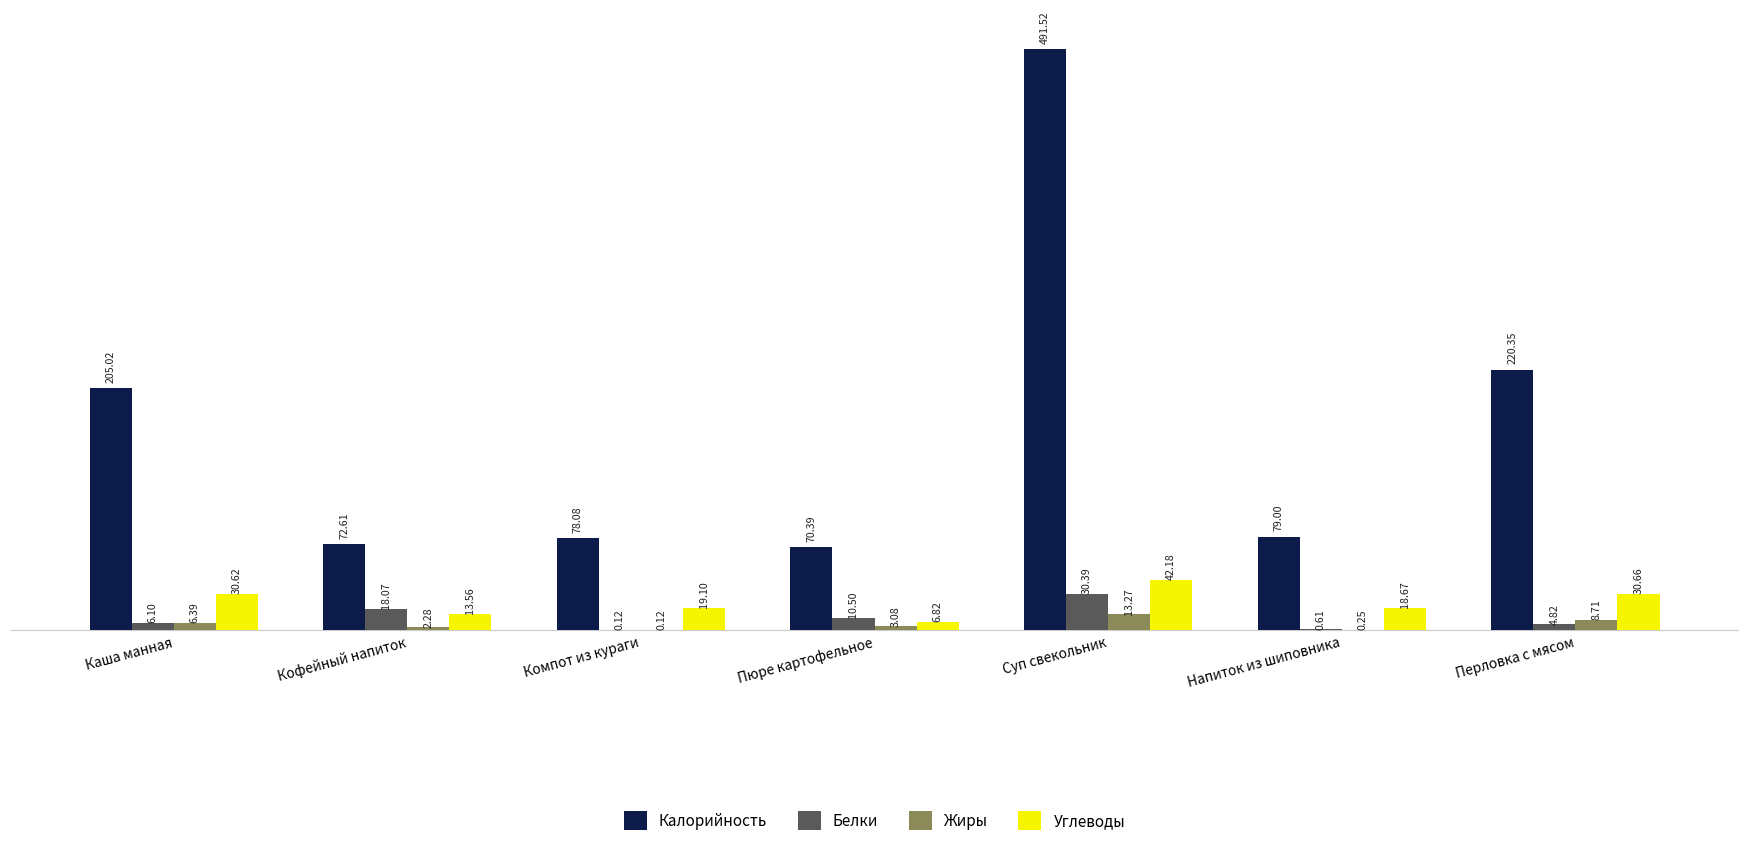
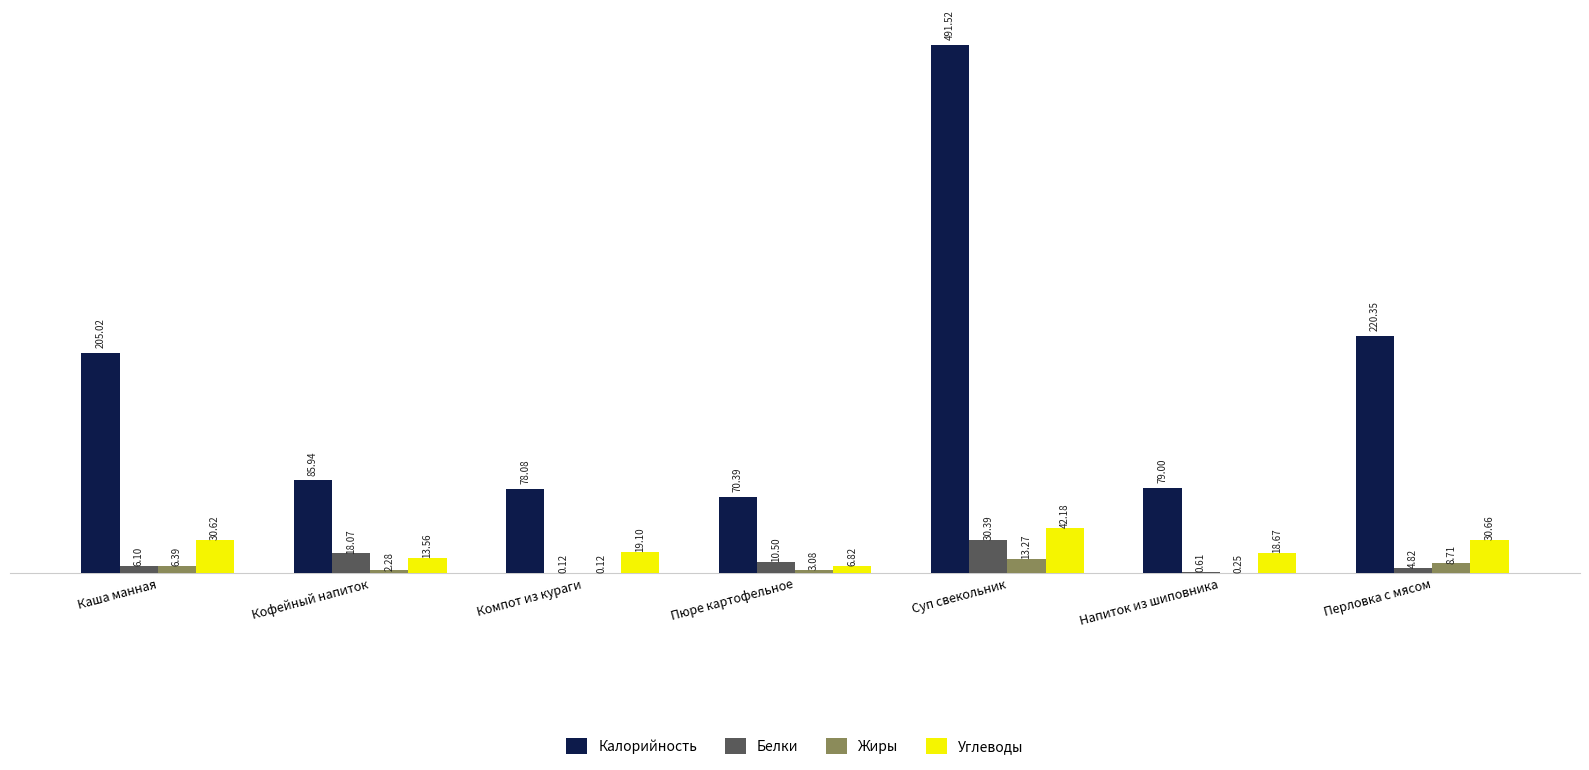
  {
    "Калорийность": {
      "Каша манная": 205.02,
-     "Кофейный напиток": 72.61,
+     "Кофейный напиток": 85.94,
      "Компот из кураги": 78.08,
      "Пюре картофельное": 70.39,
      "Суп свекольник": 491.52,
      "Напиток из шиповника": 79.00,
      "Перловка с мясом": 220.35
    },
    "Белки": {
      "Каша манная": 6.10,
      "Кофейный напиток": 18.07,
      "Компот из кураги": 0.12,
      "Пюре картофельное": 10.50,
      "Суп свекольник": 30.39,
      "Напиток из шиповника": 0.61,
      "Перловка с мясом": 4.82
    },
    "Жиры": {
      "Каша манная": 6.39,
      "Кофейный напиток": 2.28,
      "Компот из кураги": 0.12,
      "Пюре картофельное": 3.08,
      "Суп свекольник": 13.27,
      "Напиток из шиповника": 0.25,
      "Перловка с мясом": 8.71
    },
    "Углеводы": {
      "Каша манная": 30.62,
      "Кофейный напиток": 13.56,
      "Компот из кураги": 19.10,
      "Пюре картофельное": 6.82,
      "Суп свекольник": 42.18,
      "Напиток из шиповника": 18.67,
      "Перловка с мясом": 30.66
    }
  }
